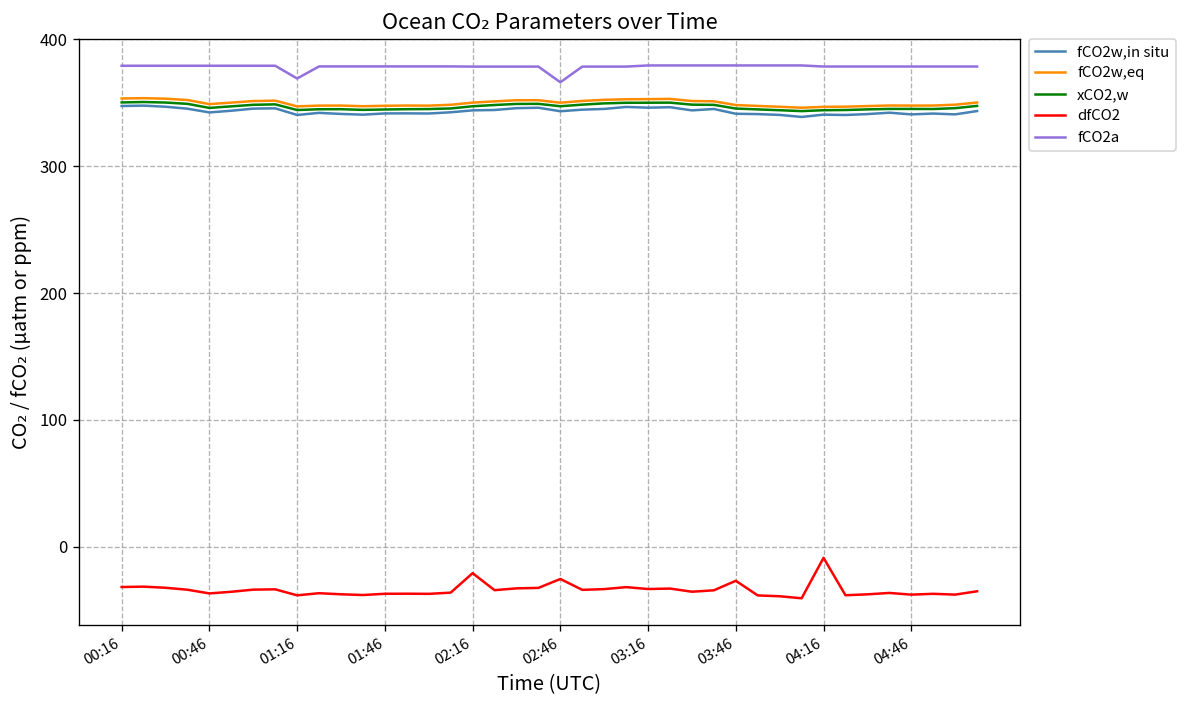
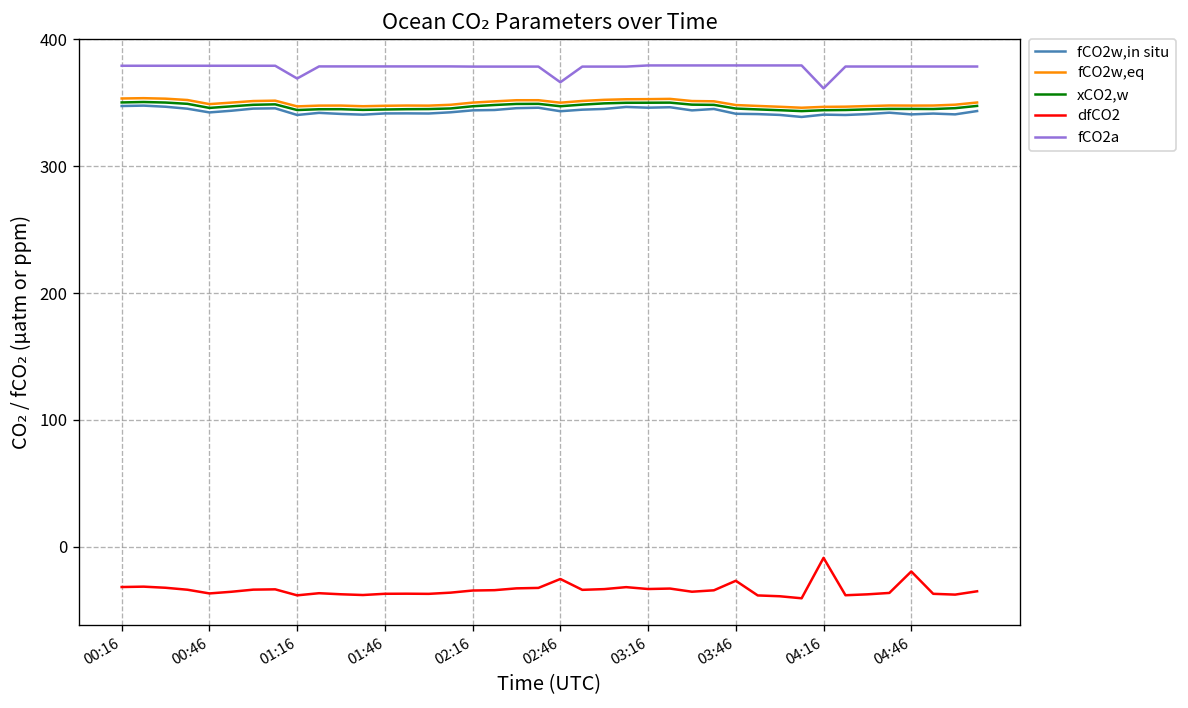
  {
    "fCO2w,in situ": {
      "00:16": 348,
      "00:46": 342,
      "01:16": 340,
      "01:46": 342,
      "02:16": 344,
      "02:46": 343,
      "03:16": 346,
      "03:46": 341,
      "04:16": 341,
      "04:46": 341
    },
    "fCO2w,eq": {
      "00:16": 353,
      "00:46": 349,
      "01:16": 347,
      "01:46": 348,
      "02:16": 350,
      "02:46": 350,
      "03:16": 353,
      "03:46": 348,
      "04:16": 347,
      "04:46": 348
    },
    "xCO2,w": {
      "00:16": 350,
      "00:46": 346,
      "01:16": 344,
      "01:46": 345,
      "02:16": 347,
      "02:46": 347,
      "03:16": 350,
      "03:46": 346,
      "04:16": 344,
      "04:46": 345
    },
    "dfCO2": {
      "00:16": -32,
      "00:46": -37,
      "01:16": -38,
      "01:46": -37,
-     "02:16": -21,
+     "02:16": -35,
      "02:46": -25,
      "03:16": -33,
      "03:46": -27,
      "04:16": -9,
-     "04:46": -38
+     "04:46": -19
    },
    "fCO2a": {
      "00:16": 379,
      "00:46": 379,
      "01:16": 369,
      "01:46": 379,
      "02:16": 379,
      "02:46": 366,
      "03:16": 380,
      "03:46": 380,
-     "04:16": 379,
+     "04:16": 361,
      "04:46": 379
    }
  }
